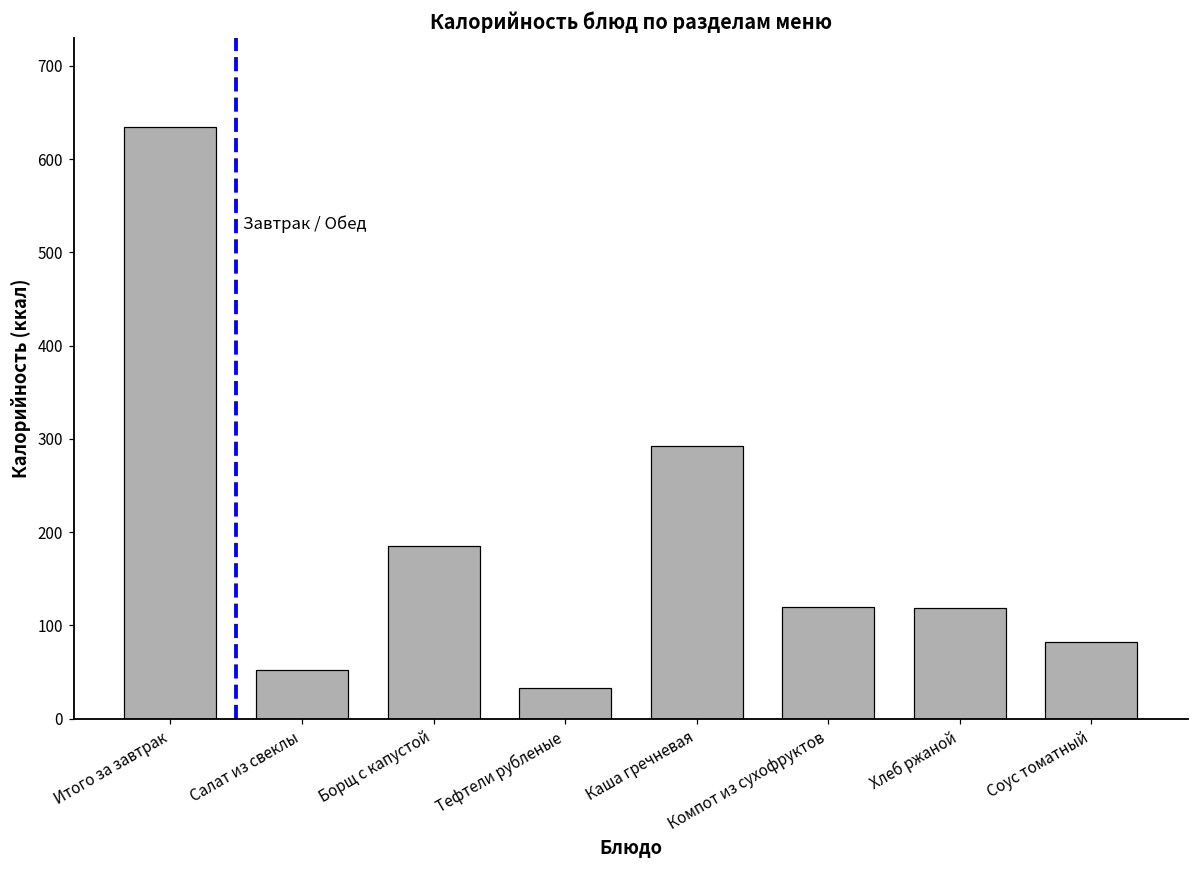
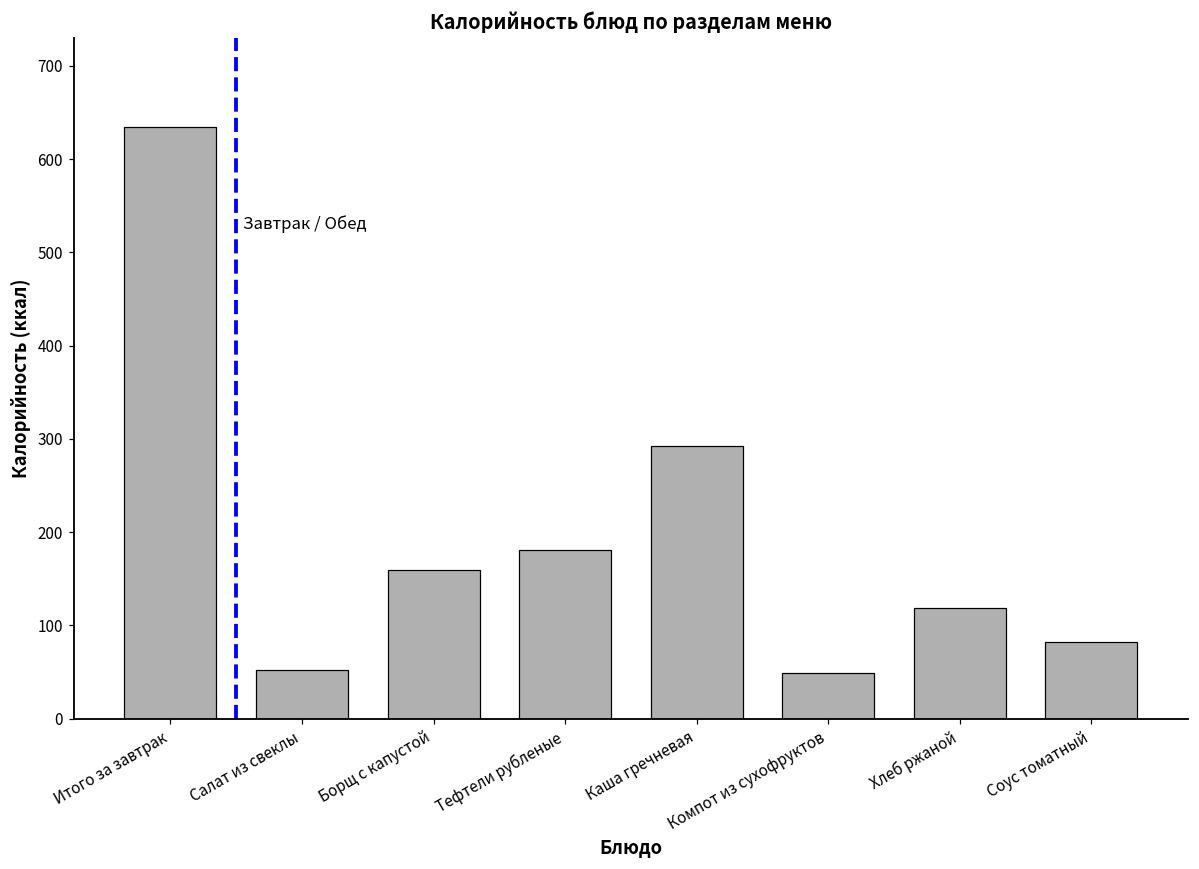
  {
    "Итого за завтрак": 640,
    "Салат из свеклы": 50,
-   "Борщ с капустой": 180,
-   "Тефтели рубленые": 30,
+   "Борщ с капустой": 160,
+   "Тефтели рубленые": 180,
    "Каша гречневая": 290,
-   "Компот из сухофруктов": 120,
+   "Компот из сухофруктов": 50,
    "Хлеб ржаной": 120,
    "Соус томатный": 80
  }
